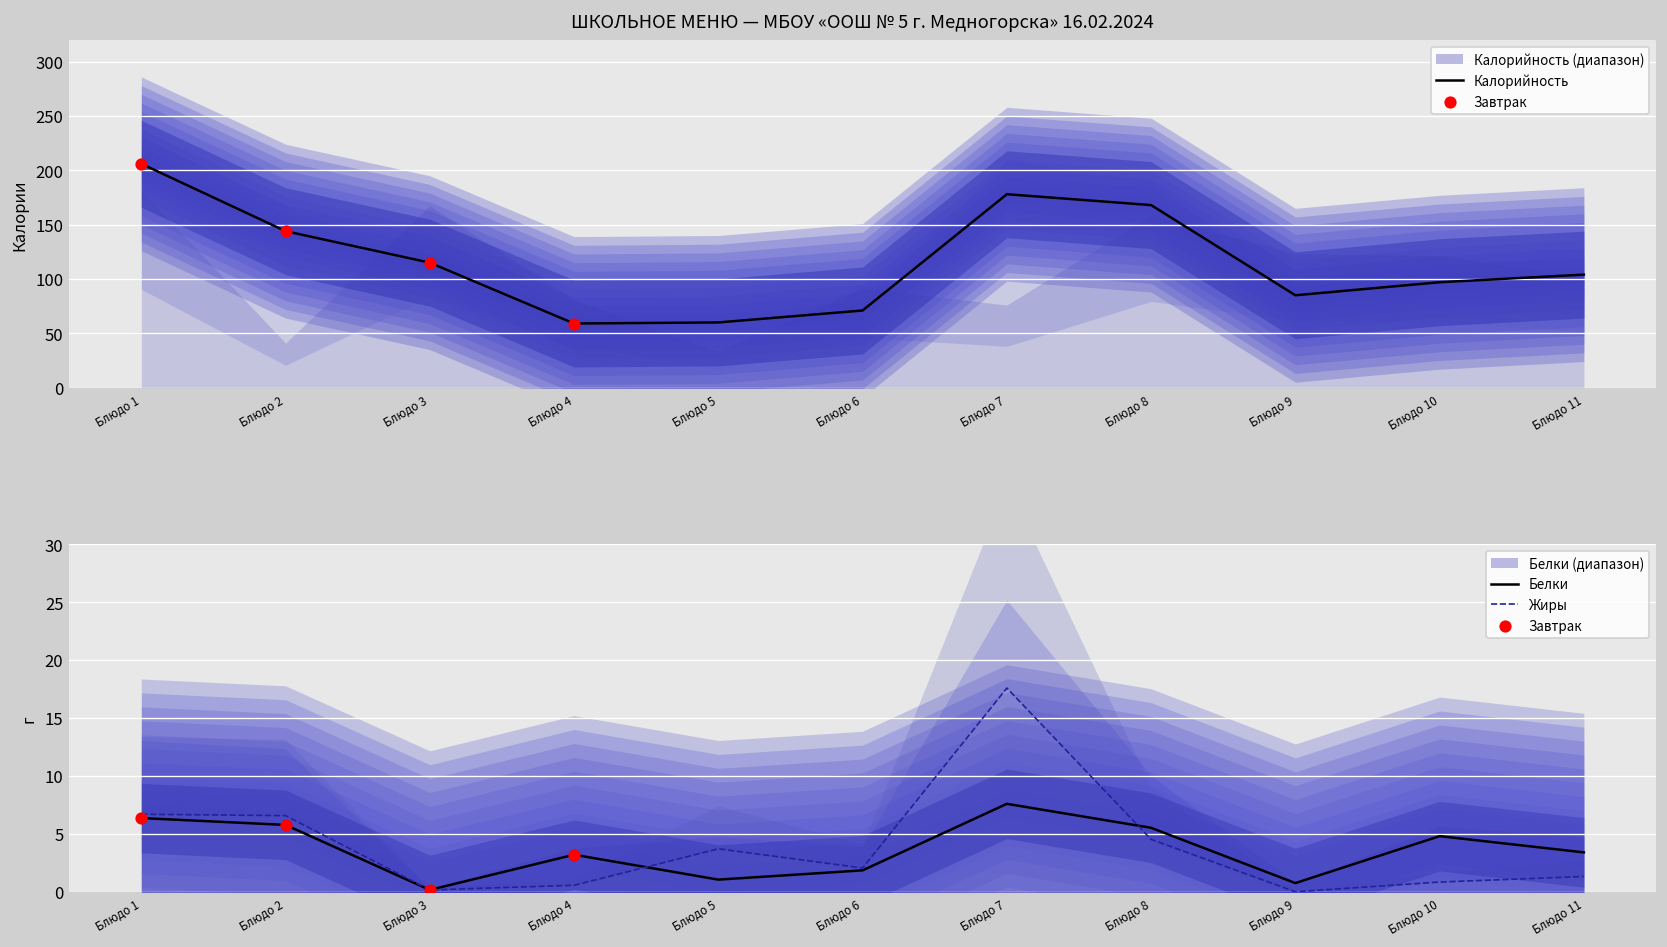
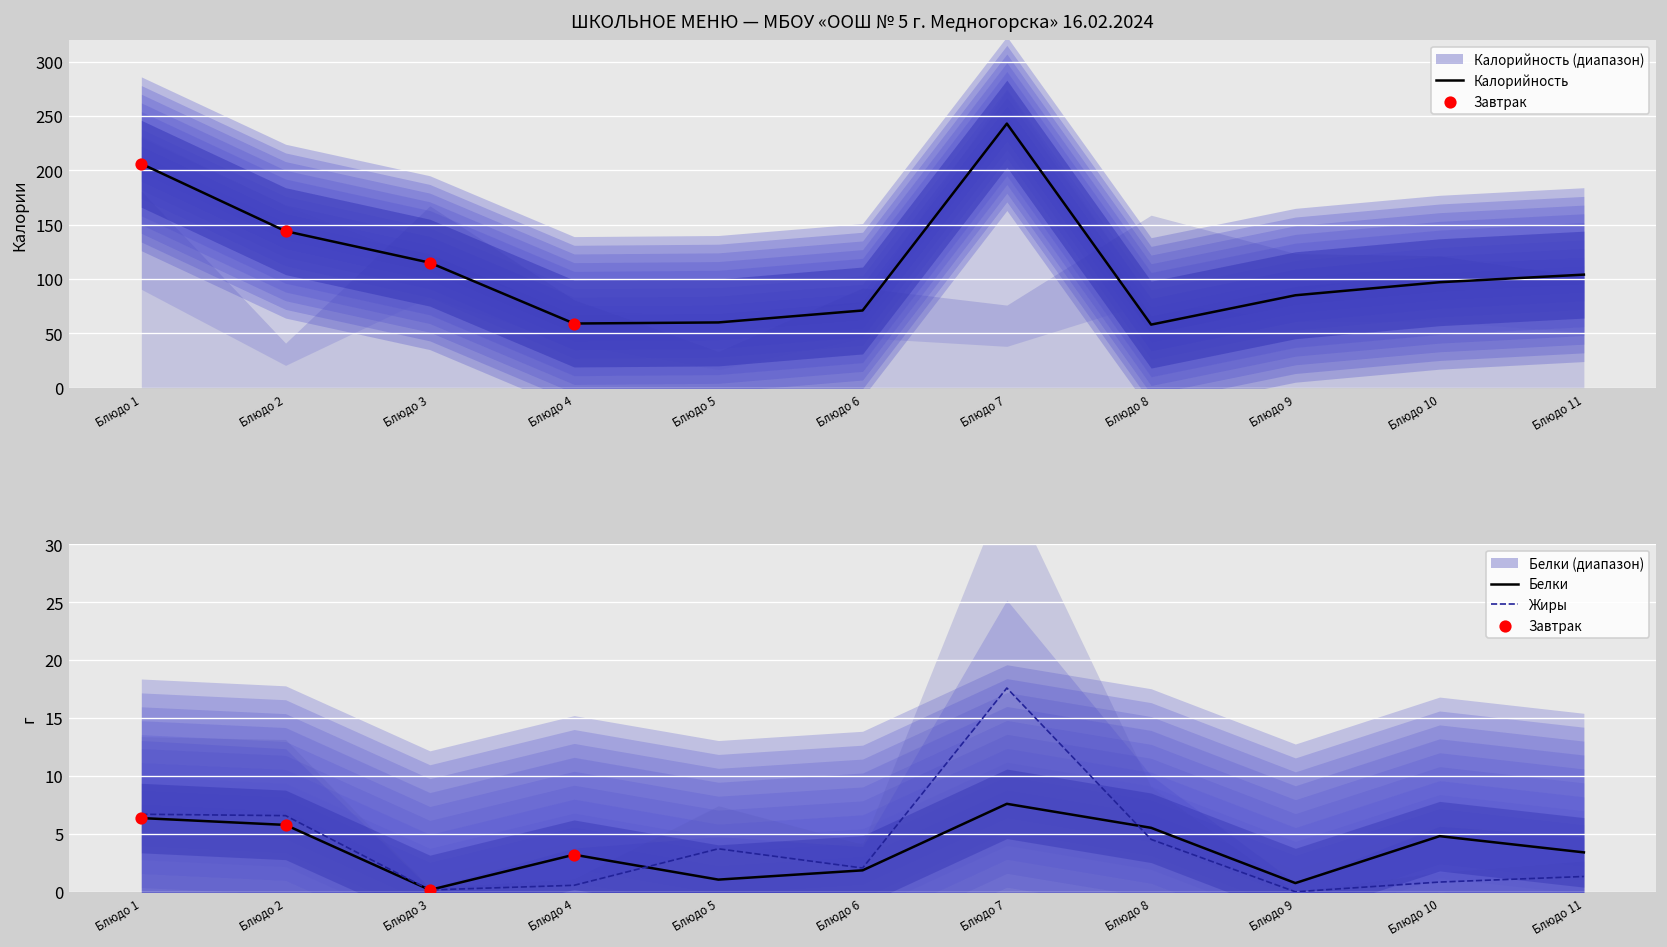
  {
    "ШКОЛЬНОЕ МЕНЮ — МБОУ «ООШ № 5 г. Медногорска» 16.02.2024": {
      "Калорийность": {
        "Блюдо 5": 60,
        "Блюдо 6": 70,
-       "Блюдо 7": 180,
-       "Блюдо 8": 170,
+       "Блюдо 7": 240,
+       "Блюдо 8": 60,
        "Блюдо 9": 90,
        "Блюдо 10": 100
      }
    }
  }
